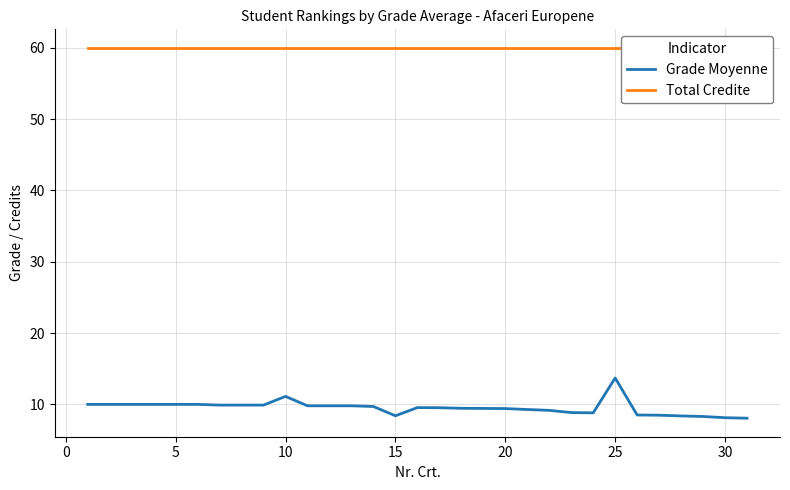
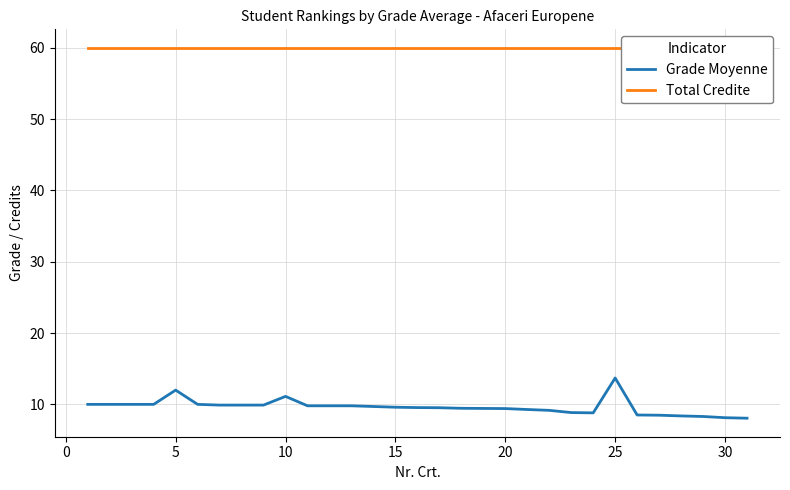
  {
    "Grade Moyenne": {
-     "5": 10,
+     "5": 12,
      "10": 11,
-     "15": 8,
+     "15": 10,
      "20": 9,
      "25": 14,
      "30": 8
    },
    "Total Credite": {
      "5": 60,
      "10": 60,
      "15": 60,
      "20": 60,
      "25": 60
    }
  }
